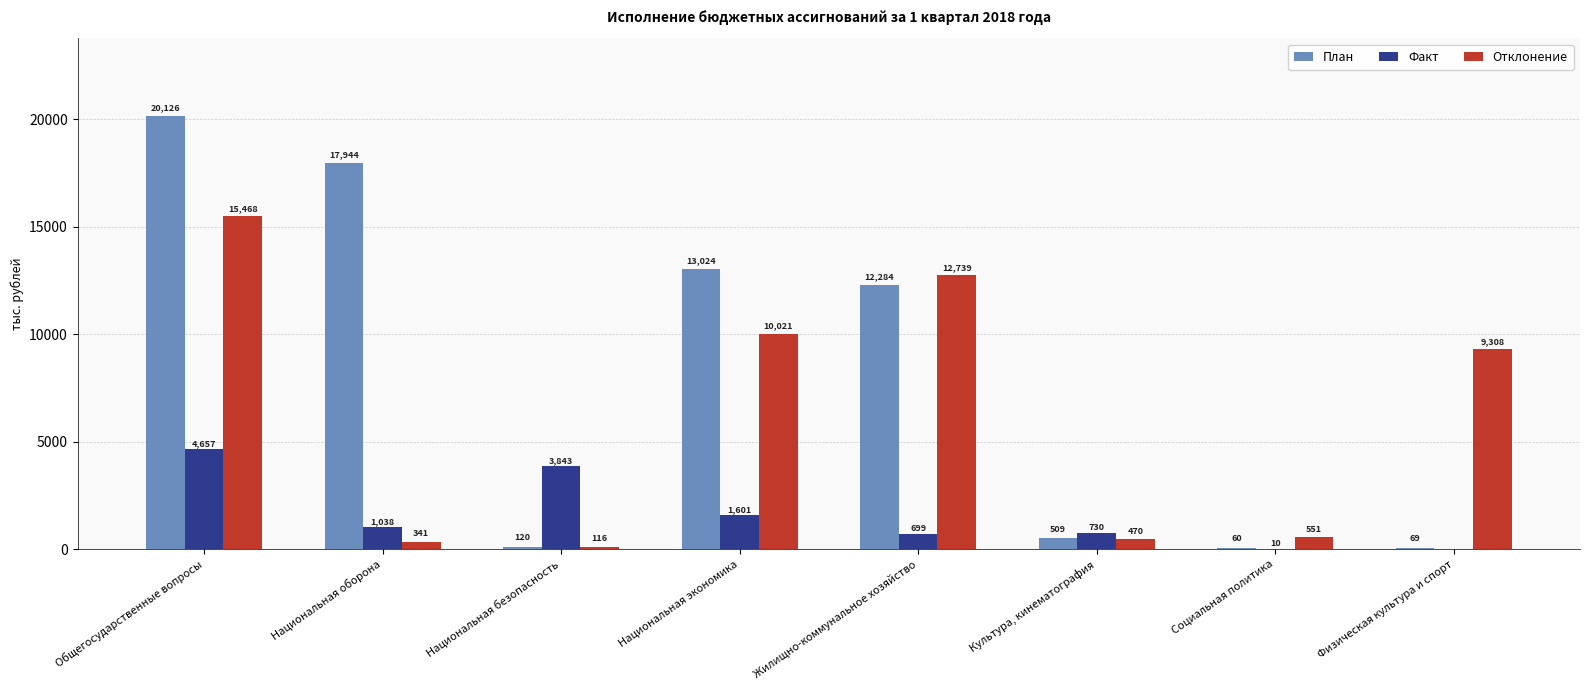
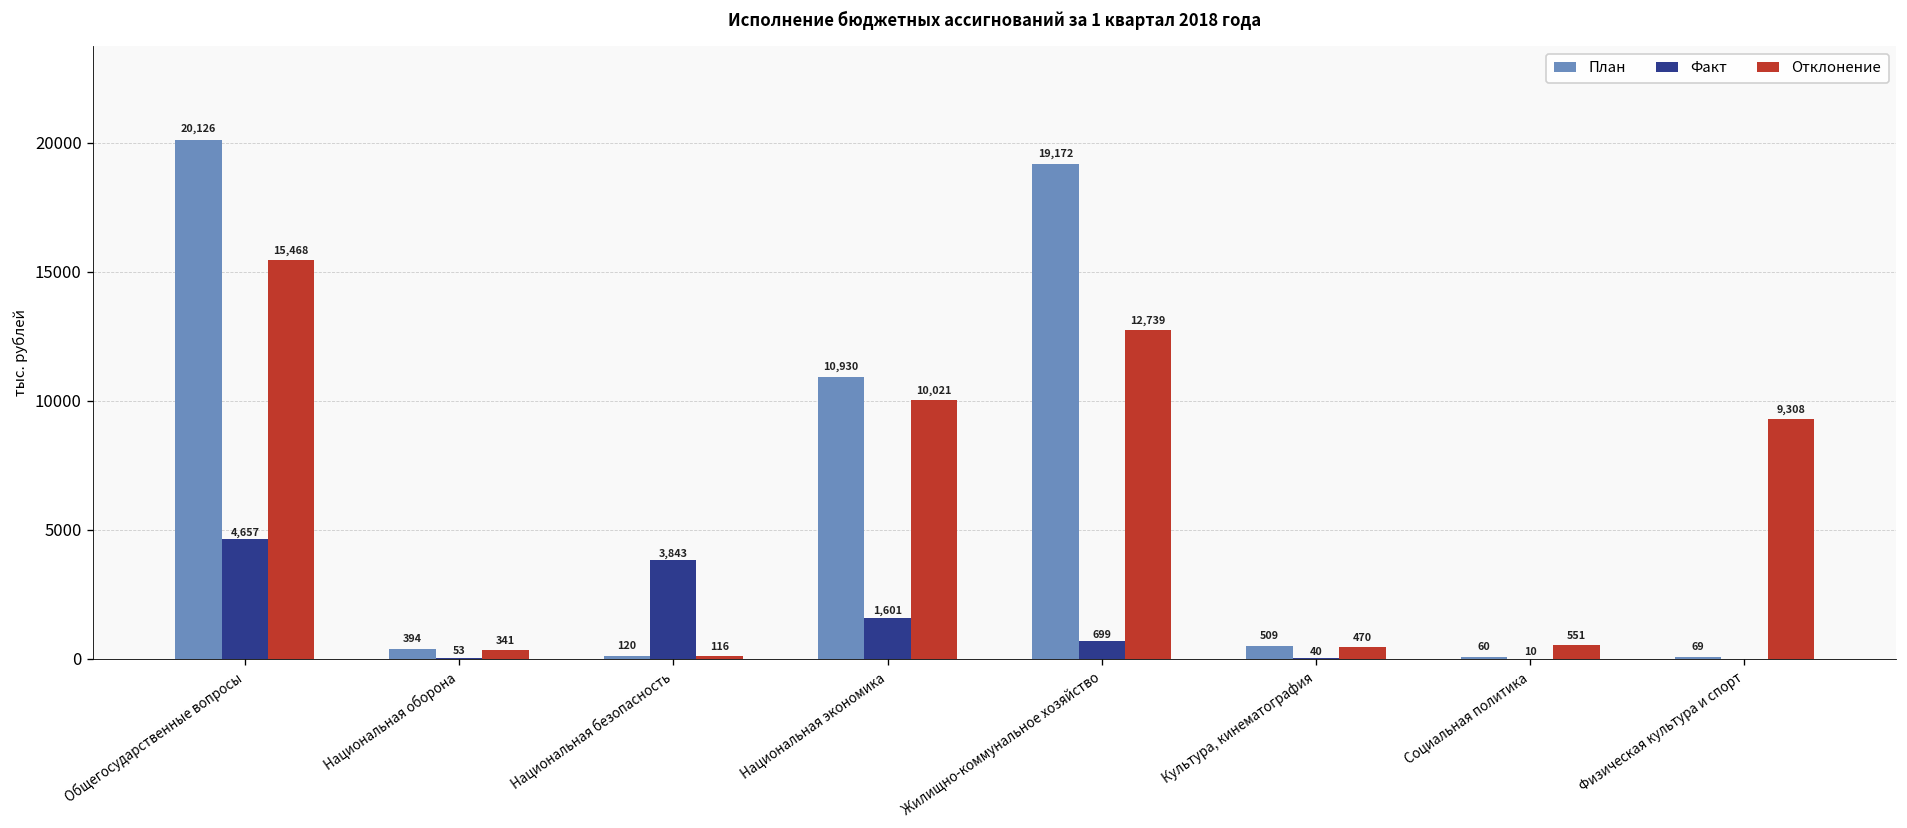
  {
    "План": {
      "Общегосударственные вопросы": "20,126",
-     "Национальная оборона": "17,944",
+     "Национальная оборона": "394",
      "Национальная безопасность": "120",
-     "Национальная экономика": "13,024",
-     "Жилищно-коммунальное хозяйство": "12,284",
+     "Национальная экономика": "10,930",
+     "Жилищно-коммунальное хозяйство": "19,172",
      "Культура, кинематография": "509",
      "Социальная политика": "60",
      "Физическая культура и спорт": "69"
    },
    "Факт": {
      "Общегосударственные вопросы": "4,657",
-     "Национальная оборона": "1,038",
+     "Национальная оборона": "53",
      "Национальная безопасность": "3,843",
      "Национальная экономика": "1,601",
      "Жилищно-коммунальное хозяйство": "699",
-     "Культура, кинематография": "730",
+     "Культура, кинематография": "40",
      "Социальная политика": "10"
    },
    "Отклонение": {
      "Общегосударственные вопросы": "15,468",
      "Национальная оборона": "341",
      "Национальная безопасность": "116",
      "Национальная экономика": "10,021",
      "Жилищно-коммунальное хозяйство": "12,739",
      "Культура, кинематография": "470",
      "Социальная политика": "551",
      "Физическая культура и спорт": "9,308"
    }
  }
